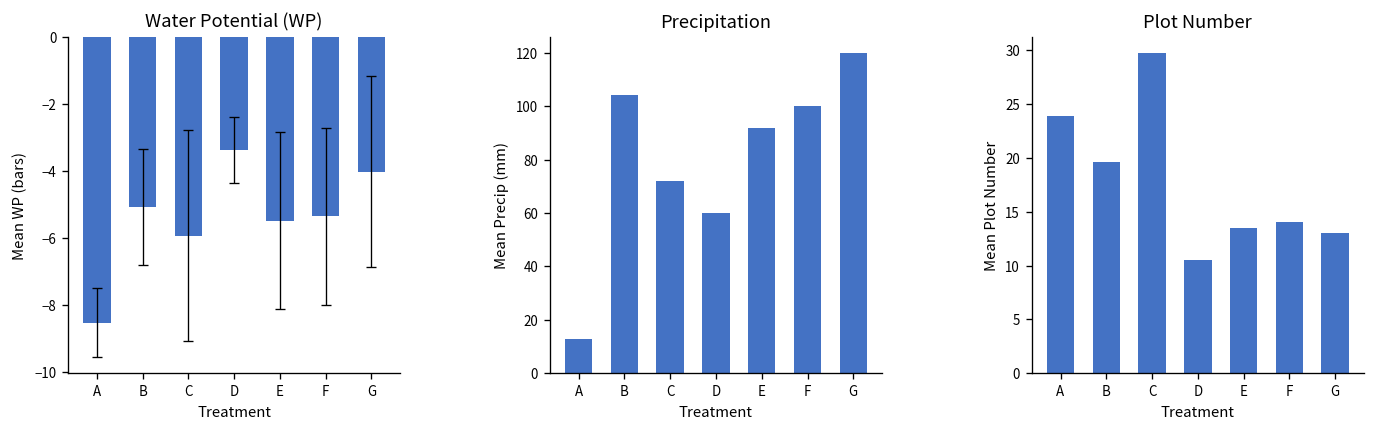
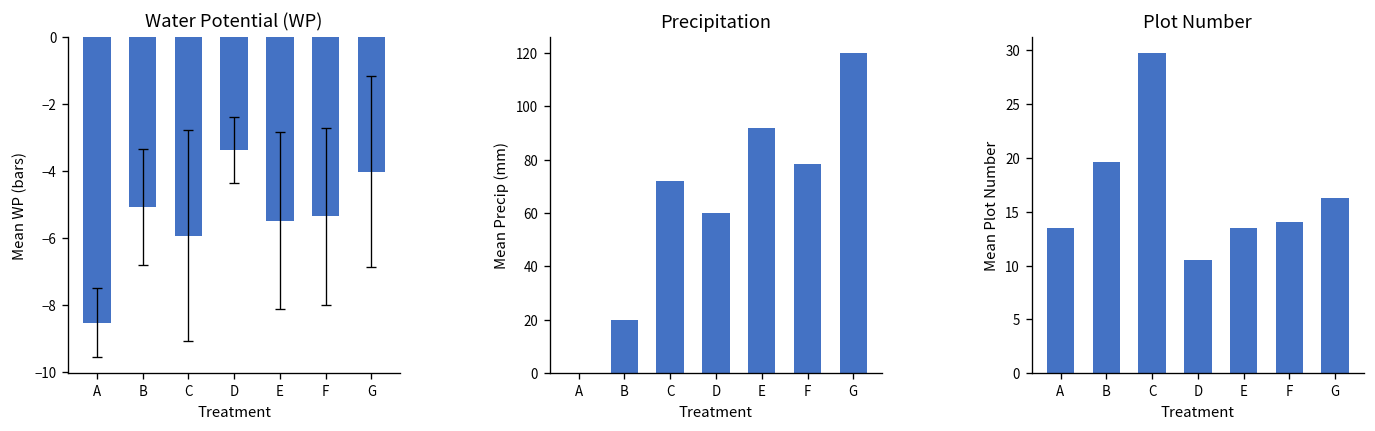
  {
    "Precipitation": {
-     "A": 13,
-     "B": 104,
+     "A": 0,
+     "B": 20,
      "C": 72,
      "D": 60,
      "E": 92,
-     "F": 100,
+     "F": 79,
      "G": 120
    },
    "Plot Number": {
-     "A": 24,
+     "A": 14,
      "B": 20,
      "C": 30,
      "D": 11,
      "E": 14,
      "F": 14,
-     "G": 13
+     "G": 16
    }
  }
